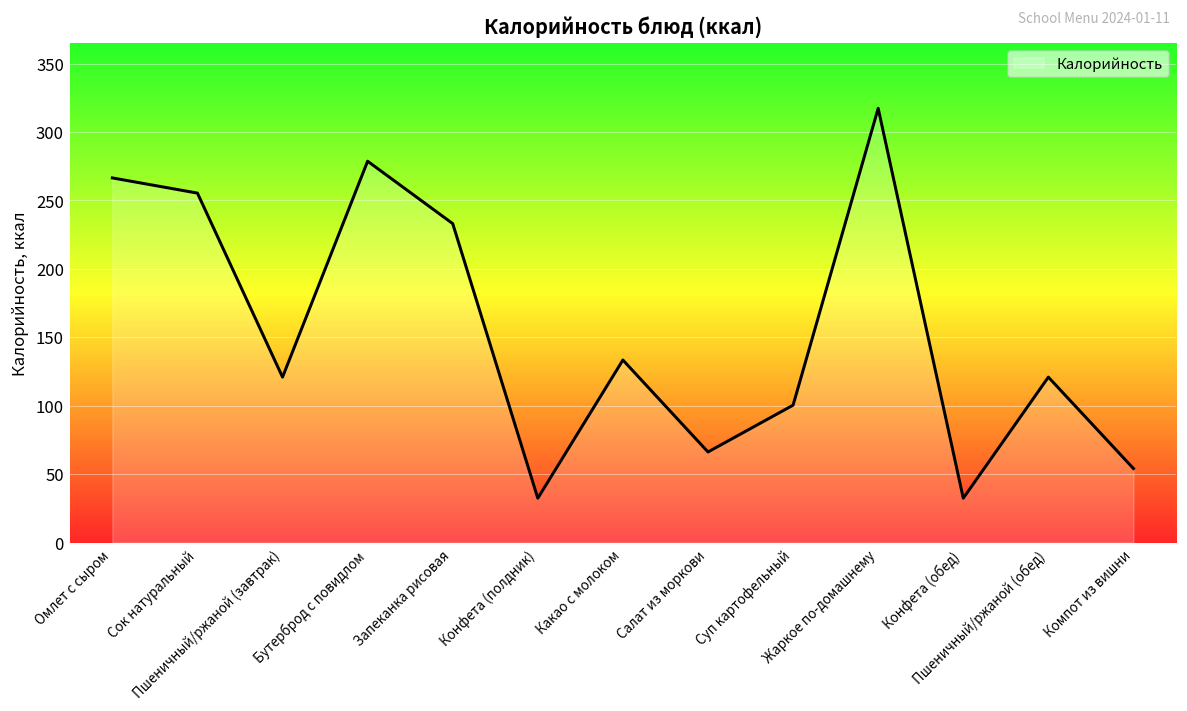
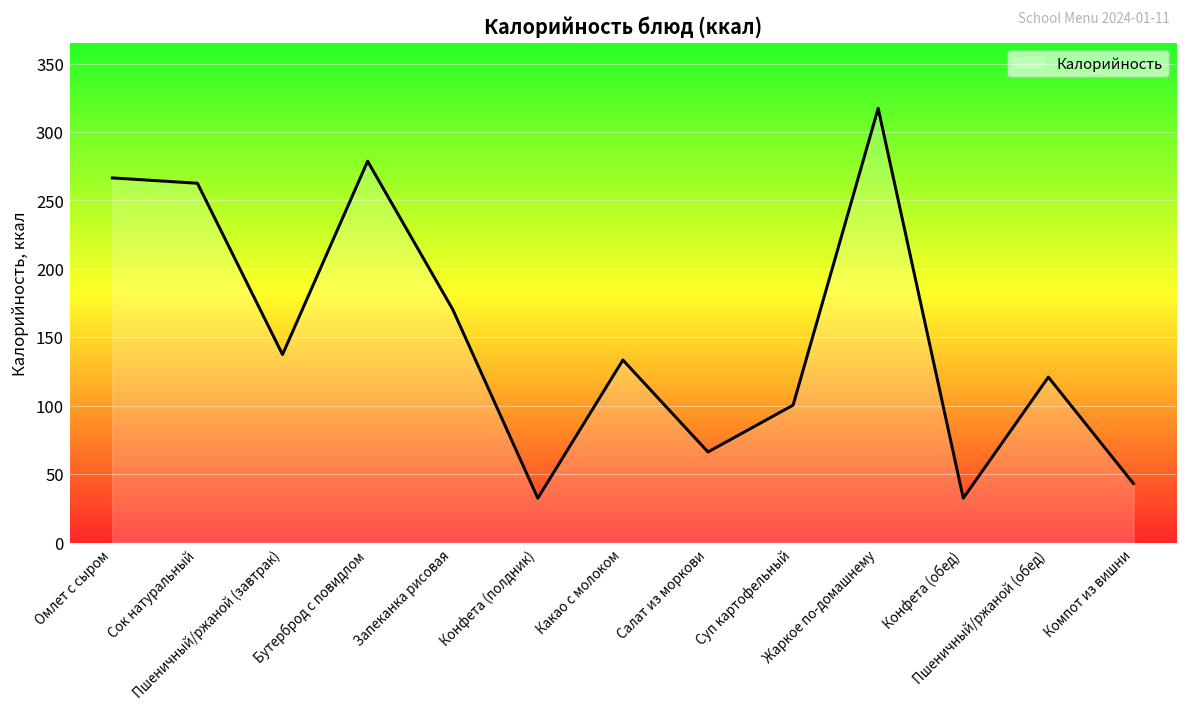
  {
    "Омлет с сыром": 267,
-   "Сок натуральный": 255,
-   "Пшеничный/ржаной (завтрак)": 121,
+   "Сок натуральный": 263,
+   "Пшеничный/ржаной (завтрак)": 137,
    "Бутерброд с повидлом": 279,
-   "Запеканка рисовая": 233,
+   "Запеканка рисовая": 170,
    "Конфета (полдник)": 32,
    "Какао с молоком": 133,
    "Салат из моркови": 66,
    "Суп картофельный": 100,
    "Жаркое по-домашнему": 317,
    "Конфета (обед)": 32,
    "Пшеничный/ржаной (обед)": 121,
-   "Компот из вишни": 54
+   "Компот из вишни": 43
  }
